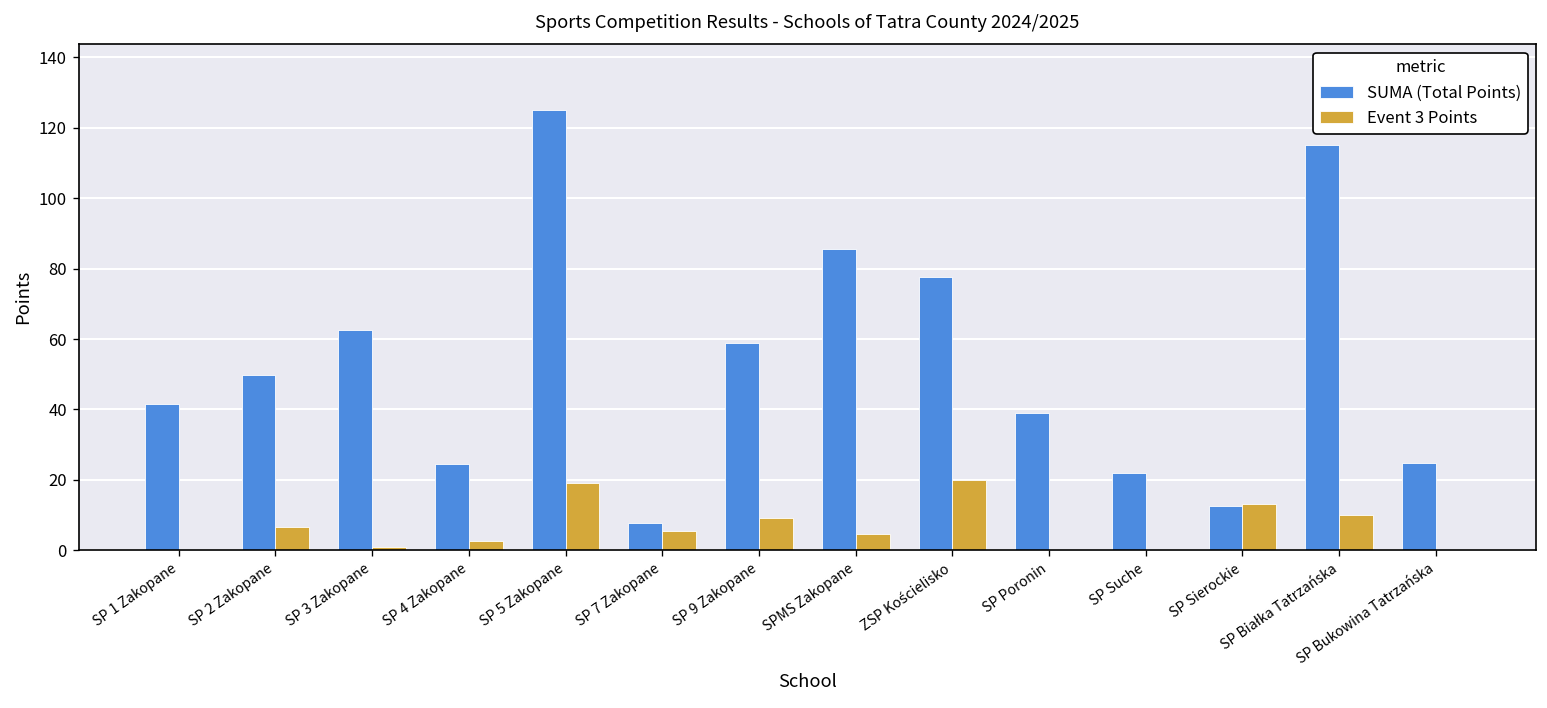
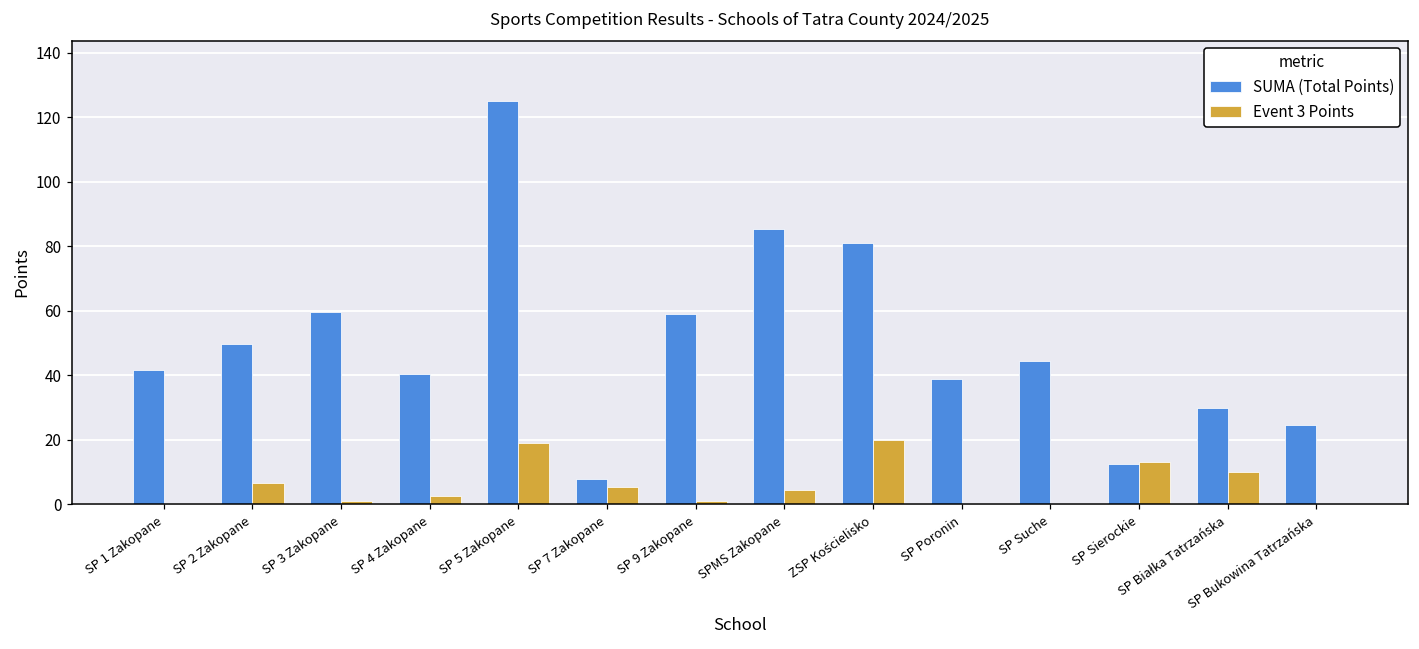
  {
    "SUMA (Total Points)": {
      "SP 1 Zakopane": 42,
      "SP 2 Zakopane": 50,
-     "SP 3 Zakopane": 63,
-     "SP 4 Zakopane": 25,
+     "SP 3 Zakopane": 60,
+     "SP 4 Zakopane": 40,
      "SP 5 Zakopane": 125,
      "SP 7 Zakopane": 8,
      "SP 9 Zakopane": 59,
      "SPMS Zakopane": 86,
-     "ZSP Kościelisko": 78,
+     "ZSP Kościelisko": 81,
      "SP Poronin": 39,
-     "SP Suche": 22,
+     "SP Suche": 45,
      "SP Sierockie": 13,
-     "SP Białka Tatrzańska": 115,
+     "SP Białka Tatrzańska": 30,
      "SP Bukowina Tatrzańska": 25
    },
    "Event 3 Points": {
      "SP 1 Zakopane": 0,
      "SP 2 Zakopane": 7,
      "SP 3 Zakopane": 1,
      "SP 4 Zakopane": 3,
      "SP 5 Zakopane": 19,
      "SP 7 Zakopane": 5,
-     "SP 9 Zakopane": 9,
+     "SP 9 Zakopane": 1,
      "SPMS Zakopane": 5,
      "ZSP Kościelisko": 20,
      "SP Poronin": 0,
      "SP Suche": 0,
      "SP Sierockie": 13,
      "SP Białka Tatrzańska": 10,
      "SP Bukowina Tatrzańska": 0
    }
  }
